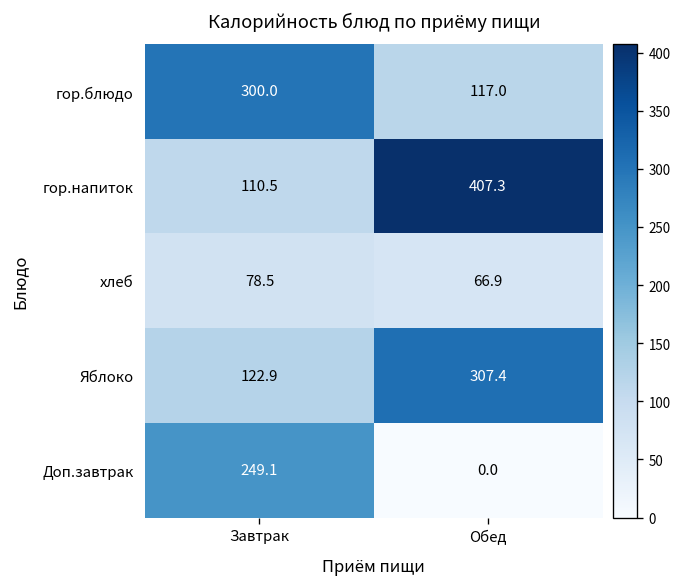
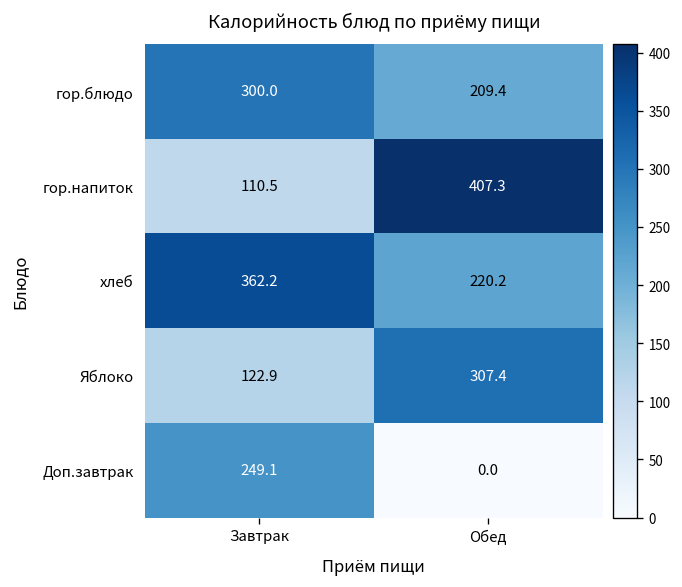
  {
    "гор.блюдо": {
      "Завтрак": 300.0,
-     "Обед": 117.0
+     "Обед": 209.4
    },
    "гор.напиток": {
      "Завтрак": 110.5,
      "Обед": 407.3
    },
    "хлеб": {
-     "Завтрак": 78.5,
-     "Обед": 66.9
+     "Завтрак": 362.2,
+     "Обед": 220.2
    },
    "Яблоко": {
      "Завтрак": 122.9,
      "Обед": 307.4
    },
    "Доп.завтрак": {
      "Завтрак": 249.1,
      "Обед": 0.0
    }
  }
